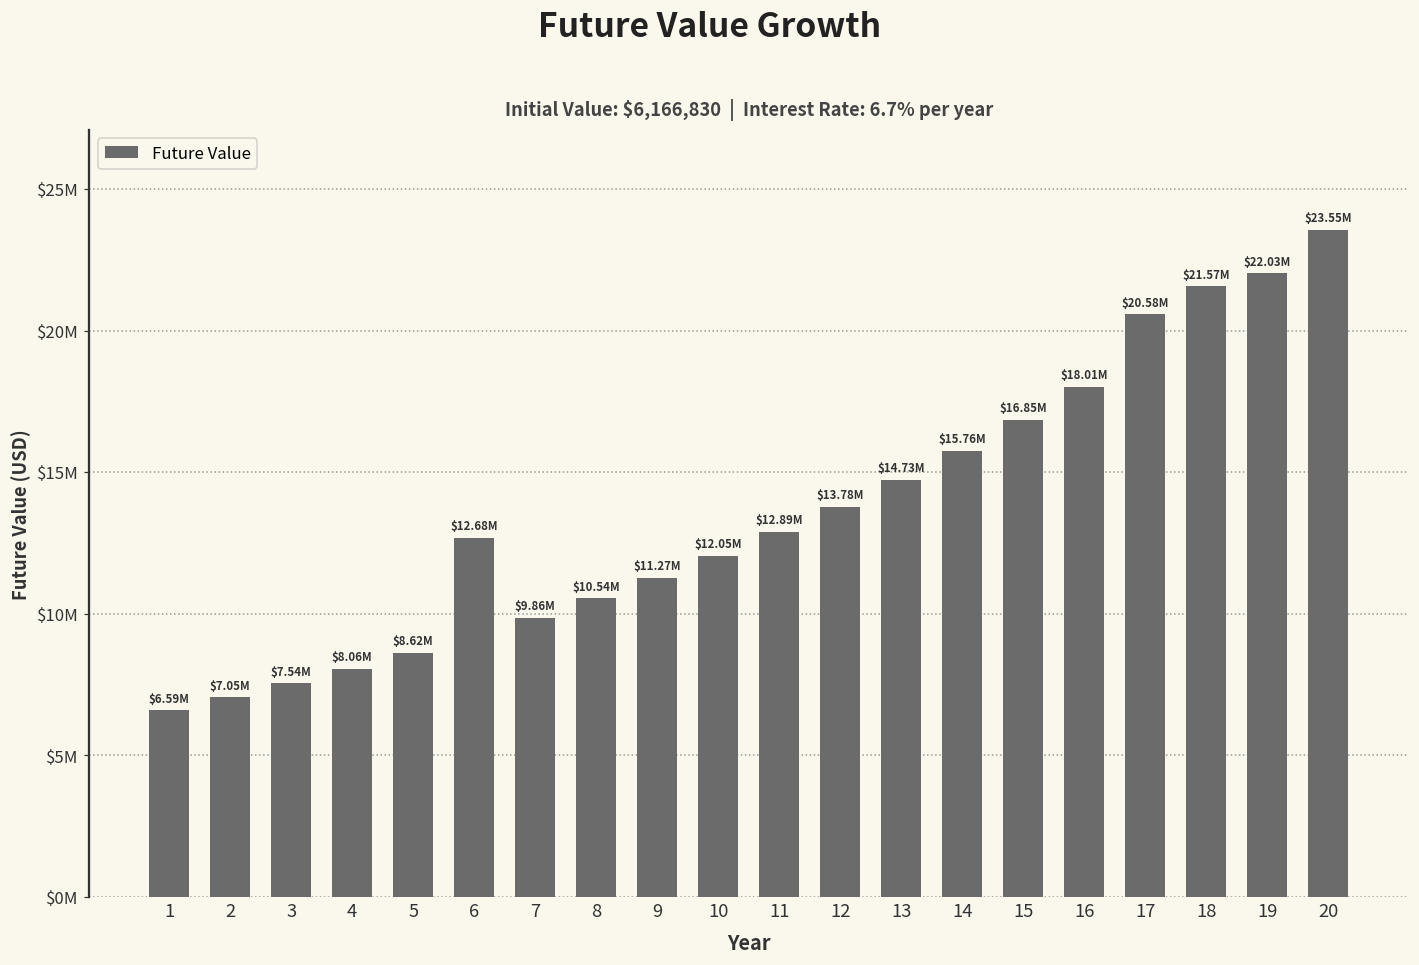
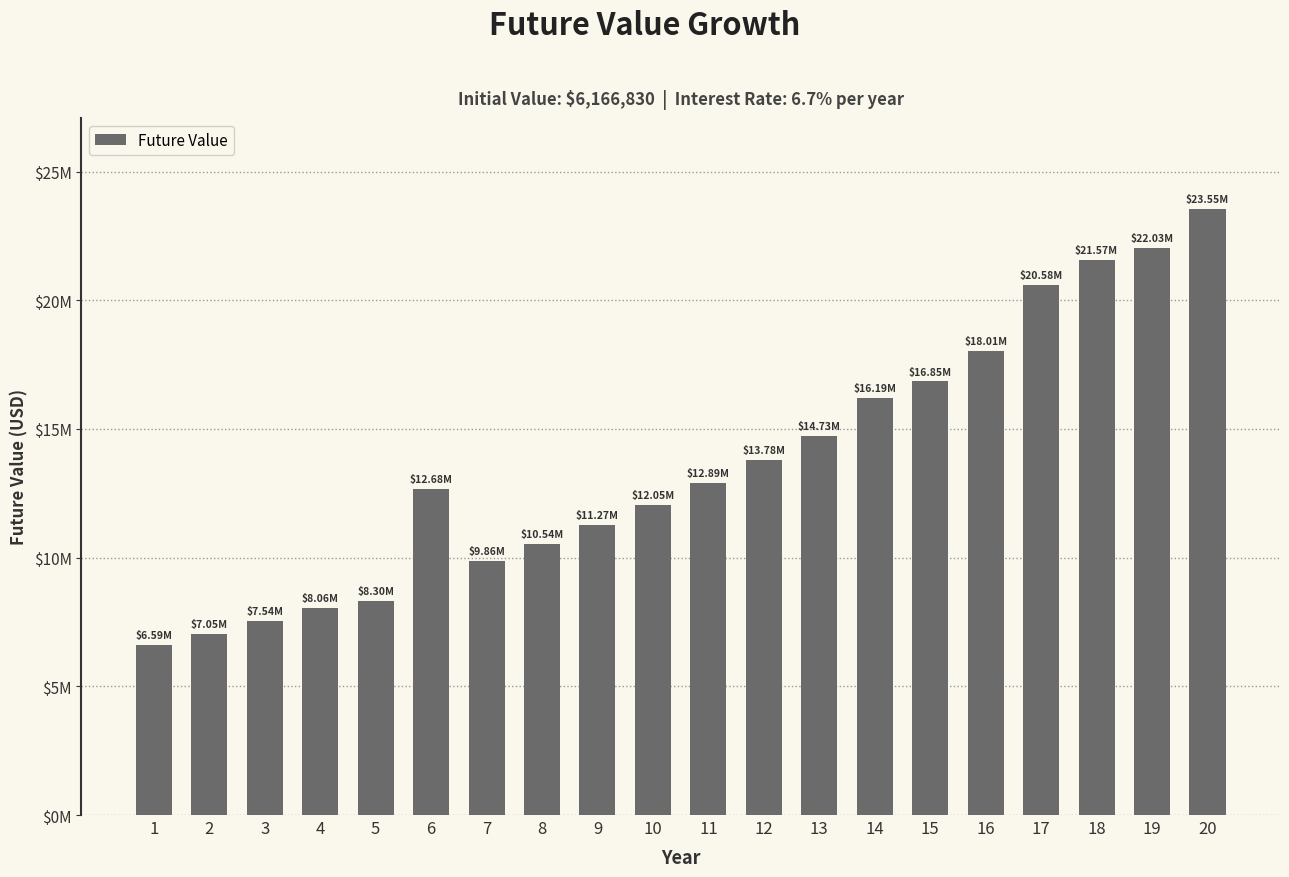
  {
    "1": "$6.59M",
    "2": "$7.05M",
    "3": "$7.54M",
    "4": "$8.06M",
-   "5": "$8.62M",
+   "5": "$8.30M",
    "6": "$12.68M",
    "7": "$9.86M",
    "8": "$10.54M",
    "9": "$11.27M",
    "10": "$12.05M",
    "11": "$12.89M",
    "12": "$13.78M",
    "13": "$14.73M",
-   "14": "$15.76M",
+   "14": "$16.19M",
    "15": "$16.85M",
    "16": "$18.01M",
    "17": "$20.58M",
    "18": "$21.57M",
    "19": "$22.03M",
    "20": "$23.55M"
  }
